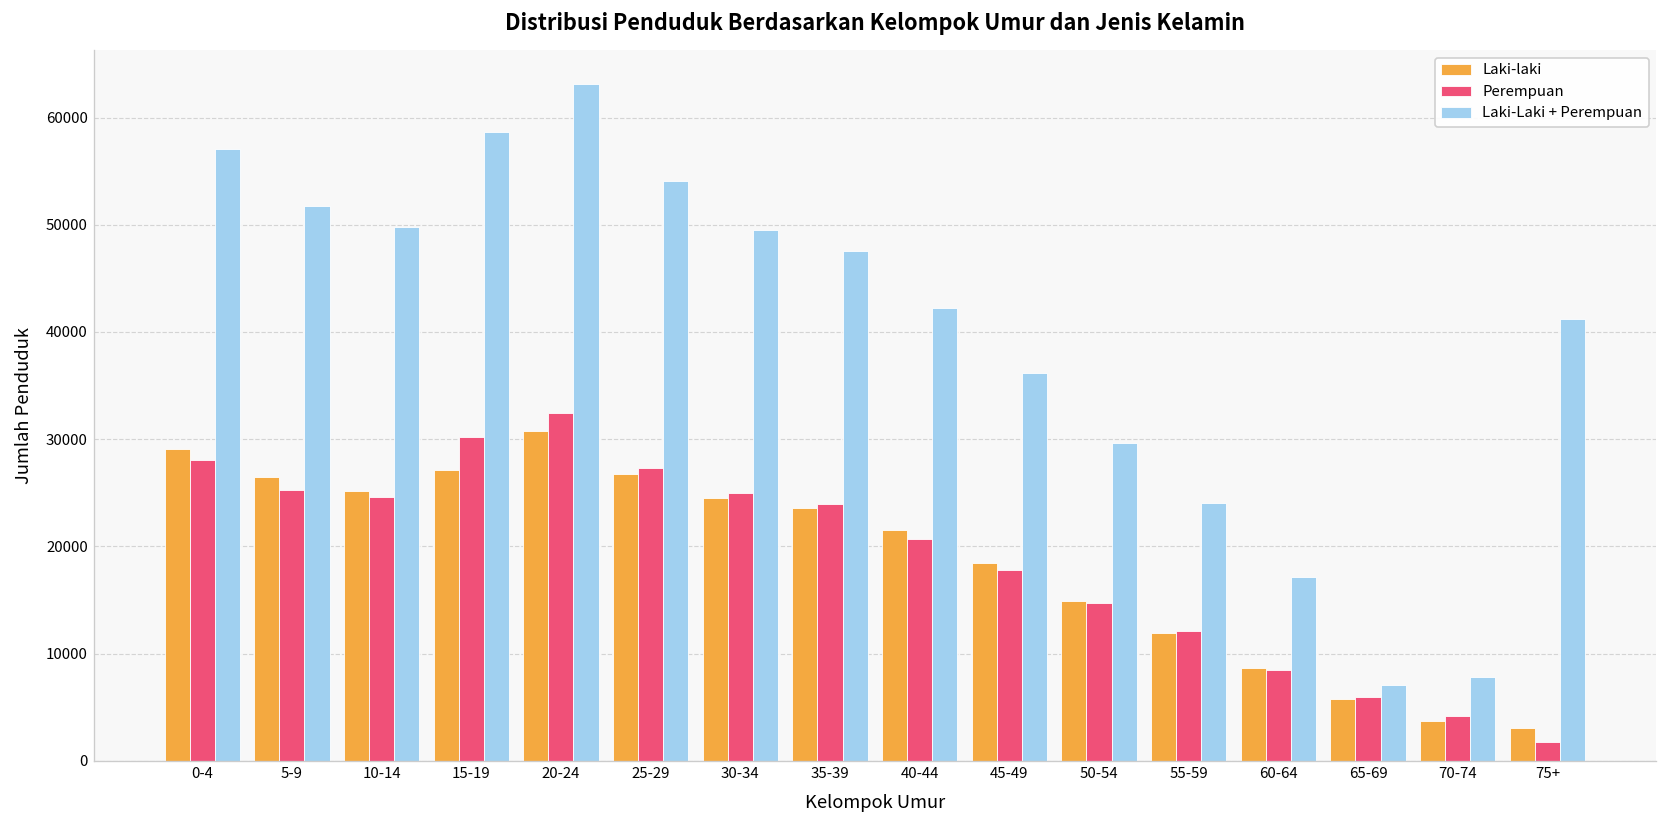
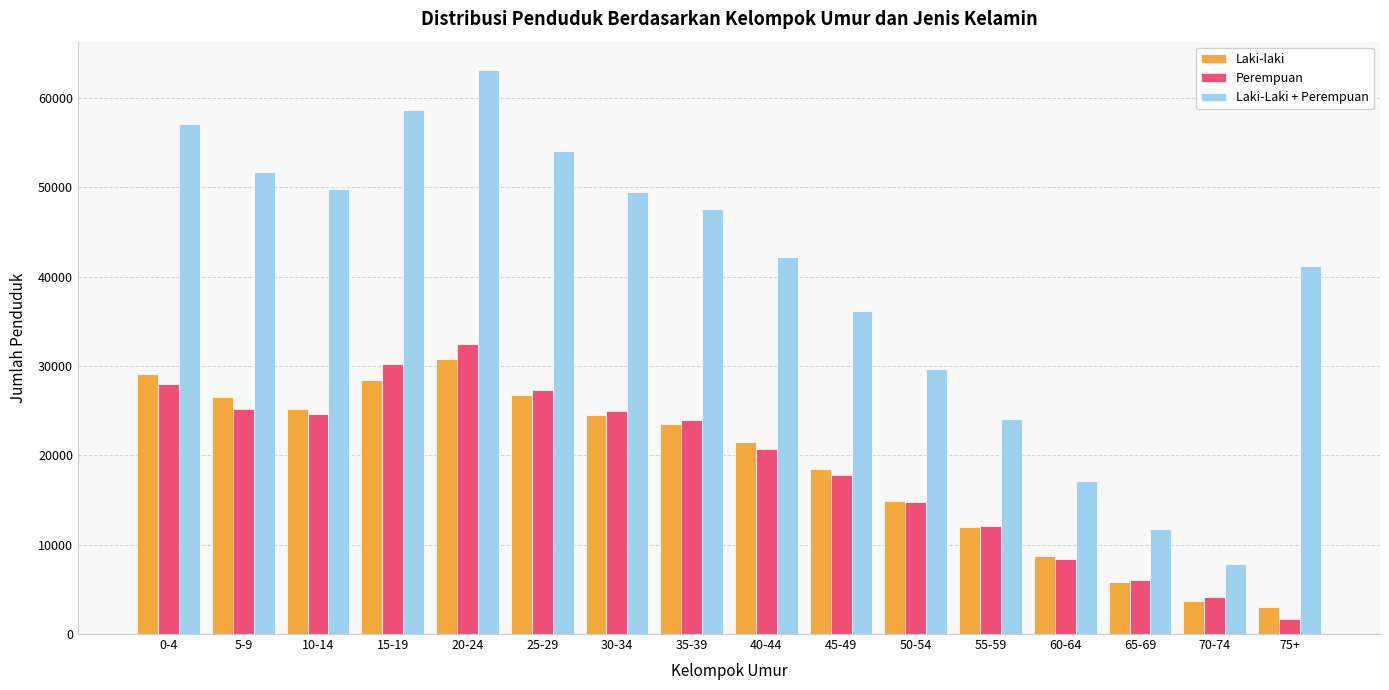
  {
    "Laki-laki": {
      "0-4": 29000,
      "5-9": 27000,
      "10-14": 25000,
-     "15-19": 27000,
+     "15-19": 28000,
      "20-24": 31000,
      "25-29": 27000,
      "30-34": 25000,
      "35-39": 24000,
      "40-44": 21000,
      "45-49": 18000,
      "50-54": 15000,
      "55-59": 12000,
      "60-64": 9000,
      "65-69": 6000,
      "70-74": 4000,
      "75+": 3000
    },
    "Perempuan": {
      "0-4": 28000,
      "5-9": 25000,
      "10-14": 25000,
      "15-19": 30000,
      "20-24": 32000,
      "25-29": 27000,
      "30-34": 25000,
      "35-39": 24000,
      "40-44": 21000,
      "45-49": 18000,
      "50-54": 15000,
      "55-59": 12000,
      "60-64": 8000,
      "65-69": 6000,
      "70-74": 4000,
      "75+": 2000
    },
    "Laki-Laki + Perempuan": {
      "0-4": 57000,
      "5-9": 52000,
      "10-14": 50000,
      "15-19": 59000,
      "20-24": 63000,
      "25-29": 54000,
      "30-34": 49000,
      "35-39": 48000,
      "40-44": 42000,
      "45-49": 36000,
      "50-54": 30000,
      "55-59": 24000,
      "60-64": 17000,
-     "65-69": 7000,
+     "65-69": 12000,
      "70-74": 8000,
      "75+": 41000
    }
  }
